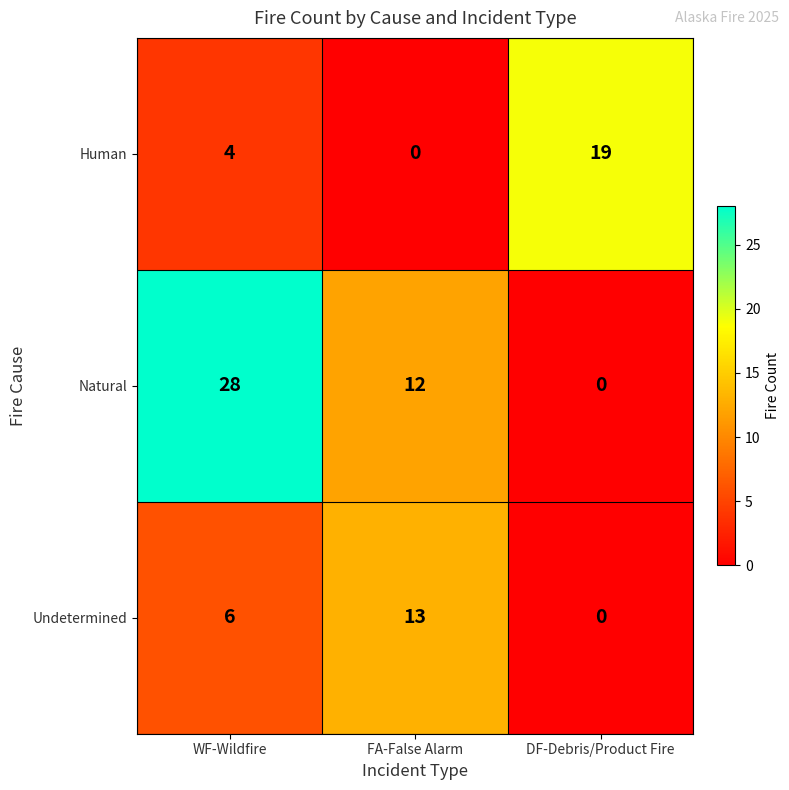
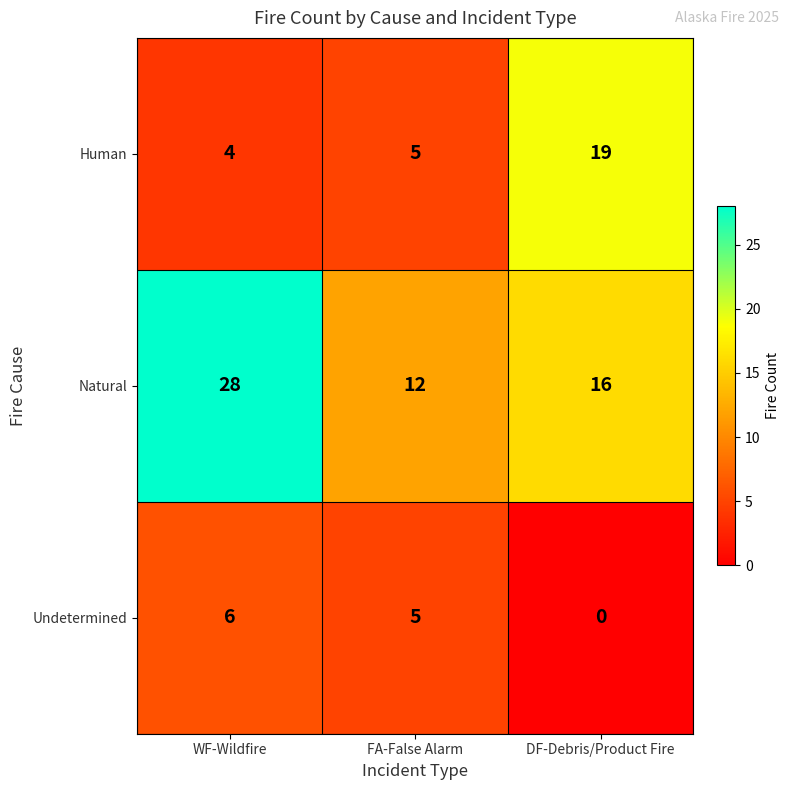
  {
    "Human": {
      "WF-Wildfire": 4,
-     "FA-False Alarm": 0,
+     "FA-False Alarm": 5,
      "DF-Debris/Product Fire": 19
    },
    "Natural": {
      "WF-Wildfire": 28,
      "FA-False Alarm": 12,
-     "DF-Debris/Product Fire": 0
+     "DF-Debris/Product Fire": 16
    },
    "Undetermined": {
      "WF-Wildfire": 6,
-     "FA-False Alarm": 13,
+     "FA-False Alarm": 5,
      "DF-Debris/Product Fire": 0
    }
  }
